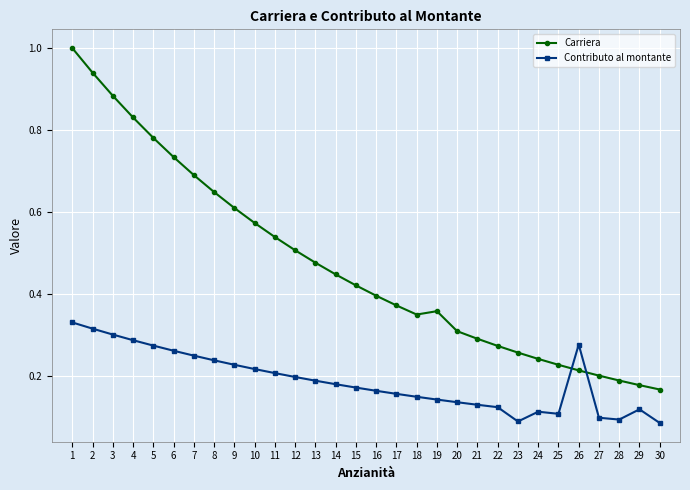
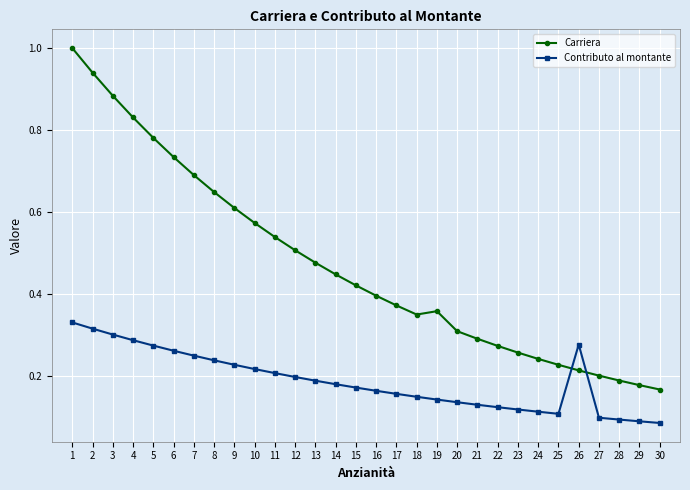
  {
    "Carriera": {
      "1": 1.00,
      "2": 0.94,
      "3": 0.88,
      "4": 0.83,
      "5": 0.78,
      "6": 0.73,
      "7": 0.69,
      "8": 0.65,
      "9": 0.61,
      "10": 0.57,
      "11": 0.54,
      "12": 0.51,
      "13": 0.48,
      "14": 0.45,
      "15": 0.42,
      "16": 0.40,
      "17": 0.37,
      "18": 0.35,
      "19": 0.36,
      "20": 0.31,
      "21": 0.29,
      "22": 0.27,
      "23": 0.26,
      "24": 0.24,
      "25": 0.23,
      "26": 0.21,
      "27": 0.20,
      "28": 0.19,
      "29": 0.18,
      "30": 0.17
    },
    "Contributo al montante": {
      "1": 0.33,
      "2": 0.31,
      "3": 0.30,
      "4": 0.29,
      "5": 0.27,
      "6": 0.26,
      "7": 0.25,
      "8": 0.24,
      "9": 0.23,
      "10": 0.22,
      "11": 0.21,
      "12": 0.20,
      "13": 0.19,
      "14": 0.18,
      "15": 0.17,
      "16": 0.16,
      "17": 0.16,
      "18": 0.15,
      "19": 0.14,
      "20": 0.14,
      "21": 0.13,
      "22": 0.12,
-     "23": 0.09,
+     "23": 0.12,
      "24": 0.11,
      "25": 0.11,
      "26": 0.28,
      "27": 0.10,
      "28": 0.09,
-     "29": 0.12,
+     "29": 0.09,
      "30": 0.08
    }
  }
